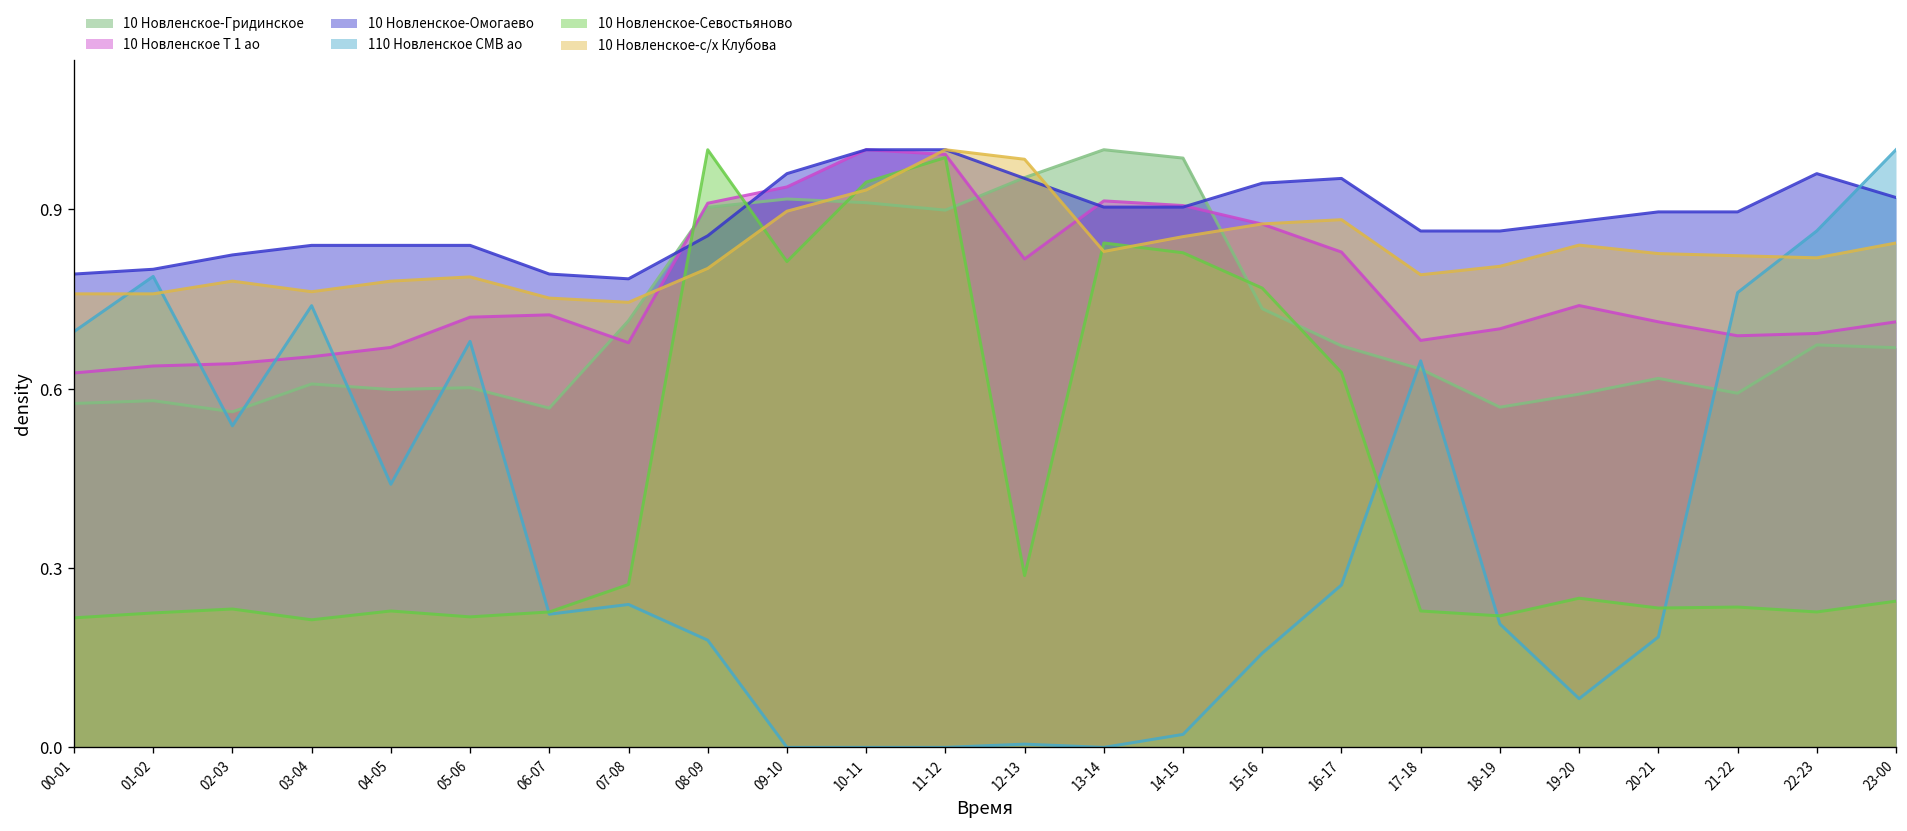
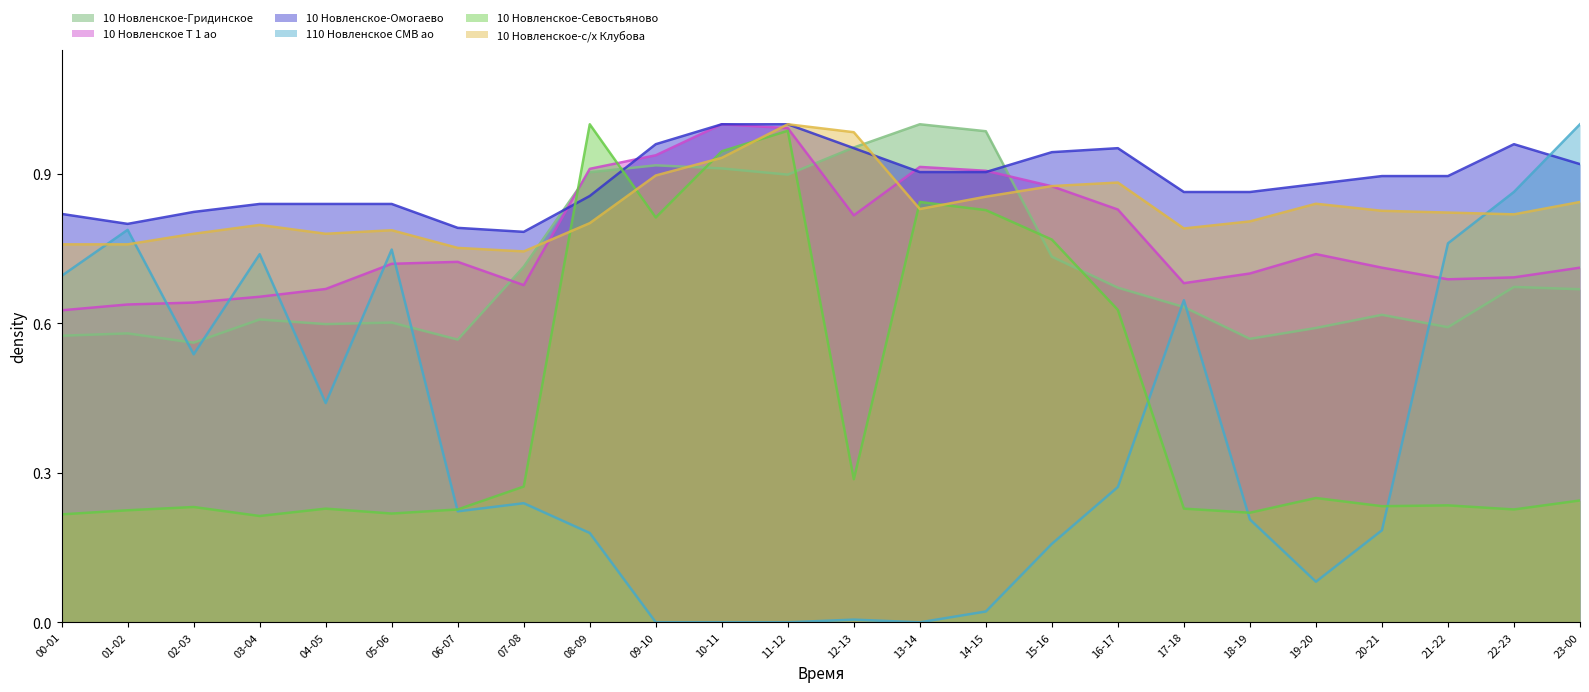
  {
    "10 Новленское Т 1 ао": {
      "00-01": 0.63,
      "01-02": 0.64,
      "02-03": 0.64,
      "03-04": 0.65,
      "04-05": 0.67,
      "05-06": 0.72,
      "06-07": 0.72,
      "07-08": 0.68,
      "08-09": 0.91,
      "09-10": 0.94,
      "11-12": 0.99,
      "12-13": 0.82,
      "13-14": 0.91,
      "16-17": 0.83,
      "17-18": 0.68,
      "18-19": 0.70,
      "19-20": 0.74,
      "20-21": 0.71,
      "21-22": 0.69,
      "22-23": 0.69,
      "23-00": 0.71
    },
    "10 Новленское-Омогаево": {
-     "00-01": 0.79,
+     "00-01": 0.82,
      "01-02": 0.80,
      "02-03": 0.82,
      "03-04": 0.84,
      "04-05": 0.84,
      "05-06": 0.84,
      "06-07": 0.79,
      "07-08": 0.78,
      "08-09": 0.86,
      "09-10": 0.96,
      "13-14": 0.90,
      "15-16": 0.94,
      "16-17": 0.95,
      "17-18": 0.86,
      "18-19": 0.86,
      "19-20": 0.88,
      "20-21": 0.90,
      "21-22": 0.90,
      "22-23": 0.96,
      "23-00": 0.92
    },
    "110 Новленское СМВ ао": {
      "00-01": 0.70,
      "01-02": 0.79,
      "02-03": 0.54,
      "03-04": 0.74,
      "04-05": 0.44,
-     "05-06": 0.68,
+     "05-06": 0.75,
      "07-08": 0.24,
      "08-09": 0.18,
      "09-10": 0.00,
      "10-11": 0.00,
      "11-12": 0.00,
      "12-13": 0.01,
      "13-14": 0.00,
      "14-15": 0.02,
      "15-16": 0.16,
      "16-17": 0.27,
      "17-18": 0.65,
      "18-19": 0.21,
      "19-20": 0.08,
      "20-21": 0.18,
      "21-22": 0.76,
      "22-23": 0.86,
      "23-00": 1.00
    },
    "10 Новленское-с/х Клубова": {
      "00-01": 0.76,
      "01-02": 0.76,
      "02-03": 0.78,
-     "03-04": 0.76,
+     "03-04": 0.80,
      "04-05": 0.78,
      "05-06": 0.79,
      "06-07": 0.75,
      "07-08": 0.74,
      "08-09": 0.80,
      "09-10": 0.90,
      "10-11": 0.93,
      "12-13": 0.98,
      "13-14": 0.83,
      "14-15": 0.85,
      "16-17": 0.88,
      "17-18": 0.79,
      "18-19": 0.80,
      "19-20": 0.84,
      "20-21": 0.83,
      "21-22": 0.82,
      "22-23": 0.82,
      "23-00": 0.84
    }
  }
